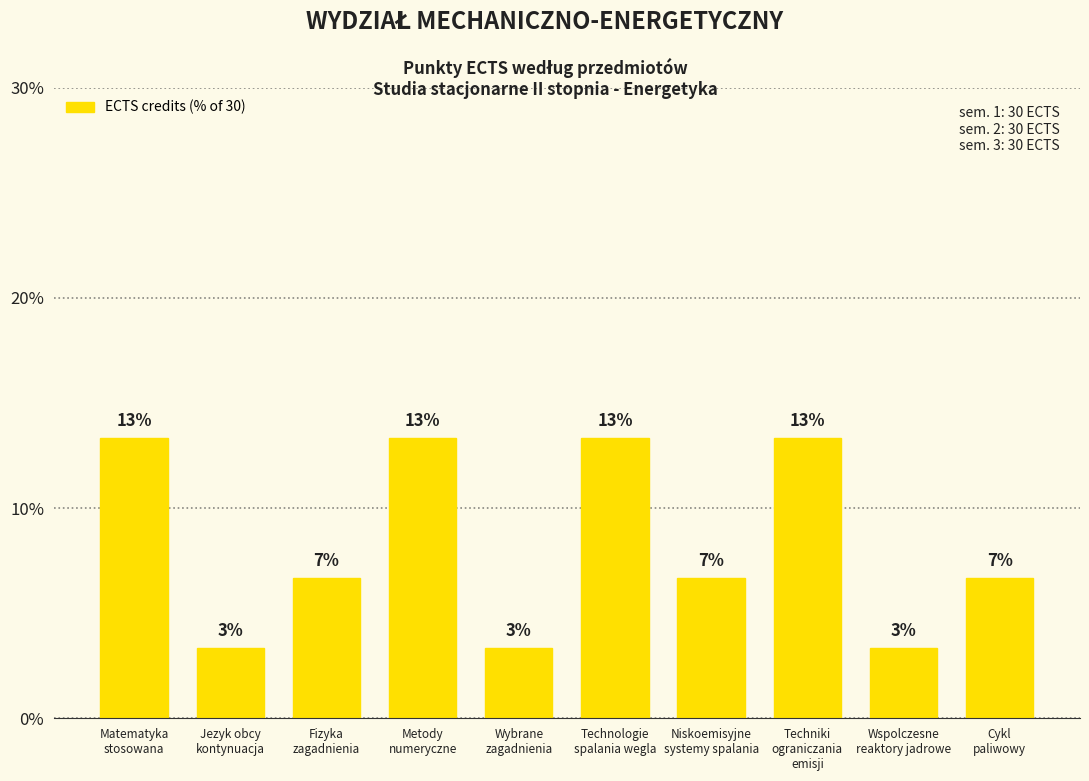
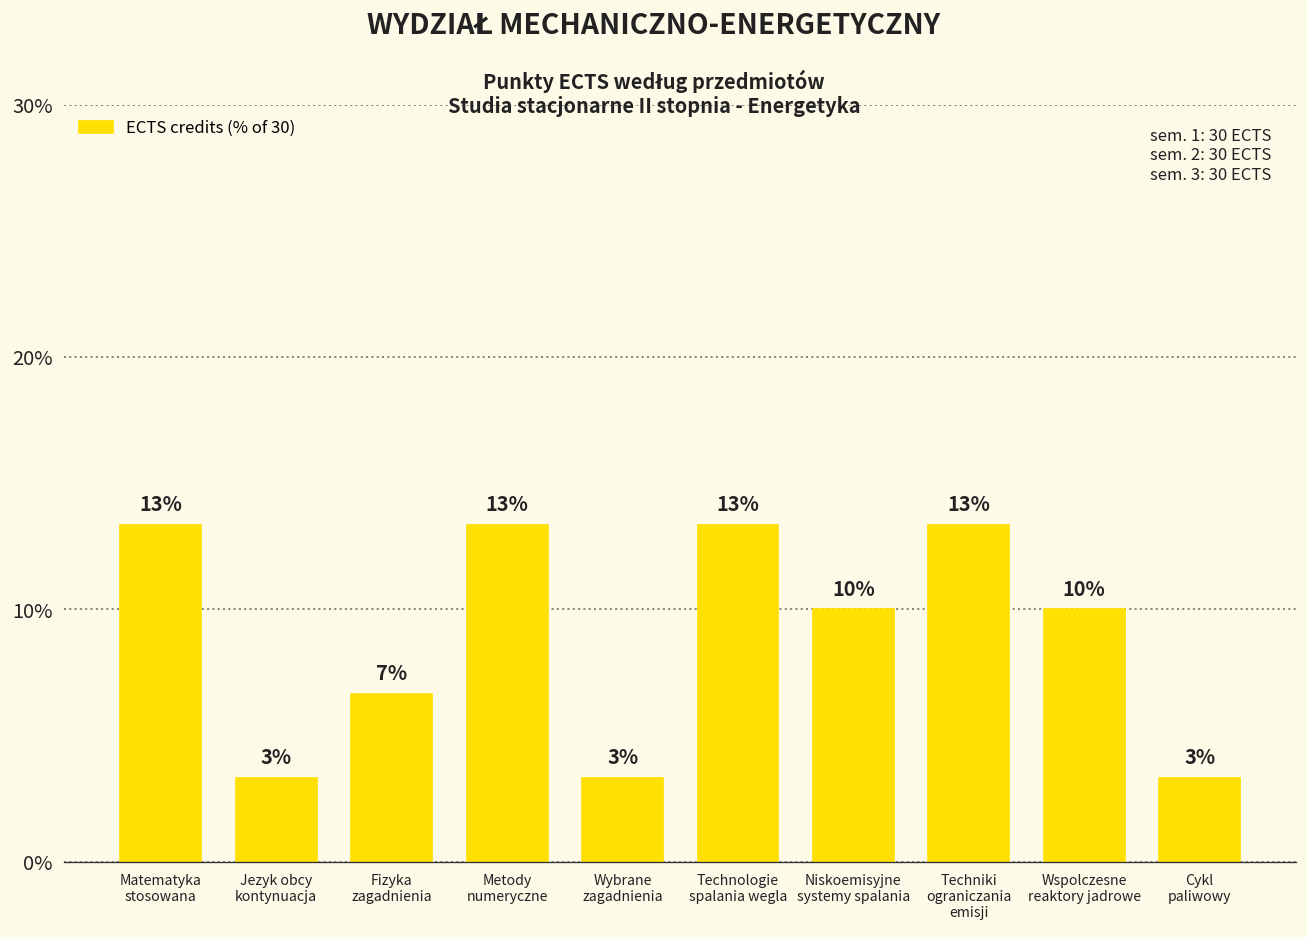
  {
    "Matematyka stosowana": "13%",
    "Jezyk obcy kontynuacja": "3%",
    "Fizyka zagadnienia": "7%",
    "Metody numeryczne": "13%",
    "Wybrane zagadnienia": "3%",
    "Technologie spalania wegla": "13%",
-   "Niskoemisyjne systemy spalania": "7%",
+   "Niskoemisyjne systemy spalania": "10%",
    "Techniki ograniczania emisji": "13%",
-   "Wspolczesne reaktory jadrowe": "3%",
-   "Cykl paliwowy": "7%"
+   "Wspolczesne reaktory jadrowe": "10%",
+   "Cykl paliwowy": "3%"
  }
